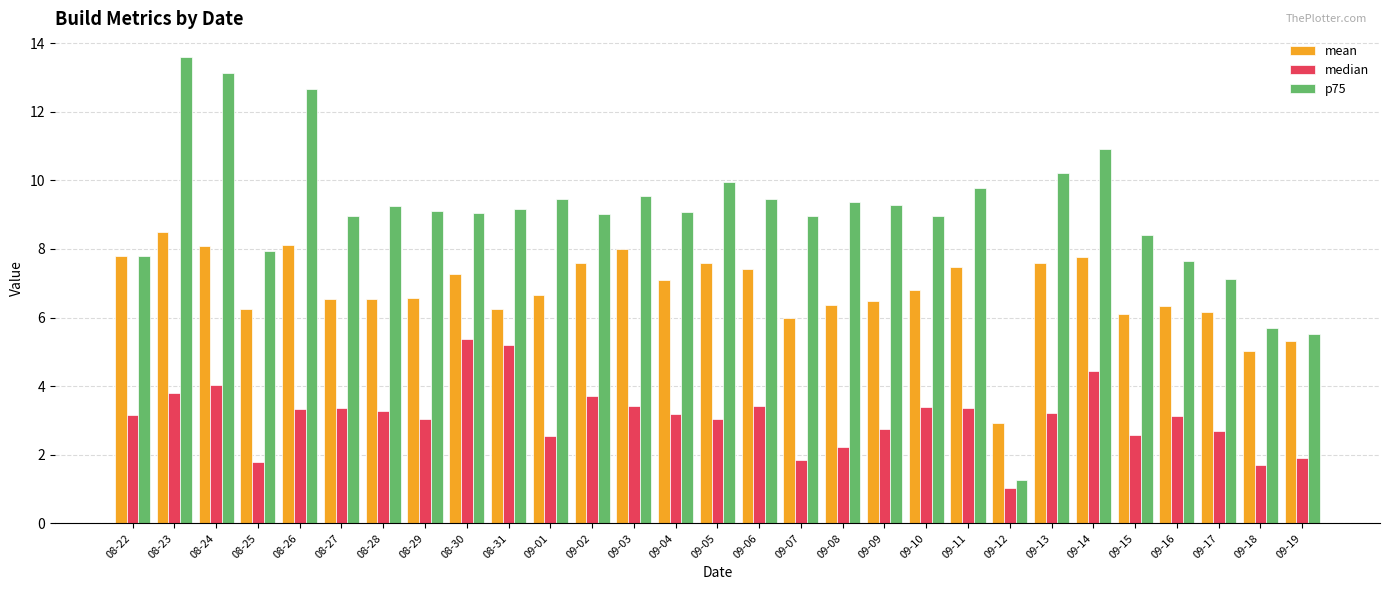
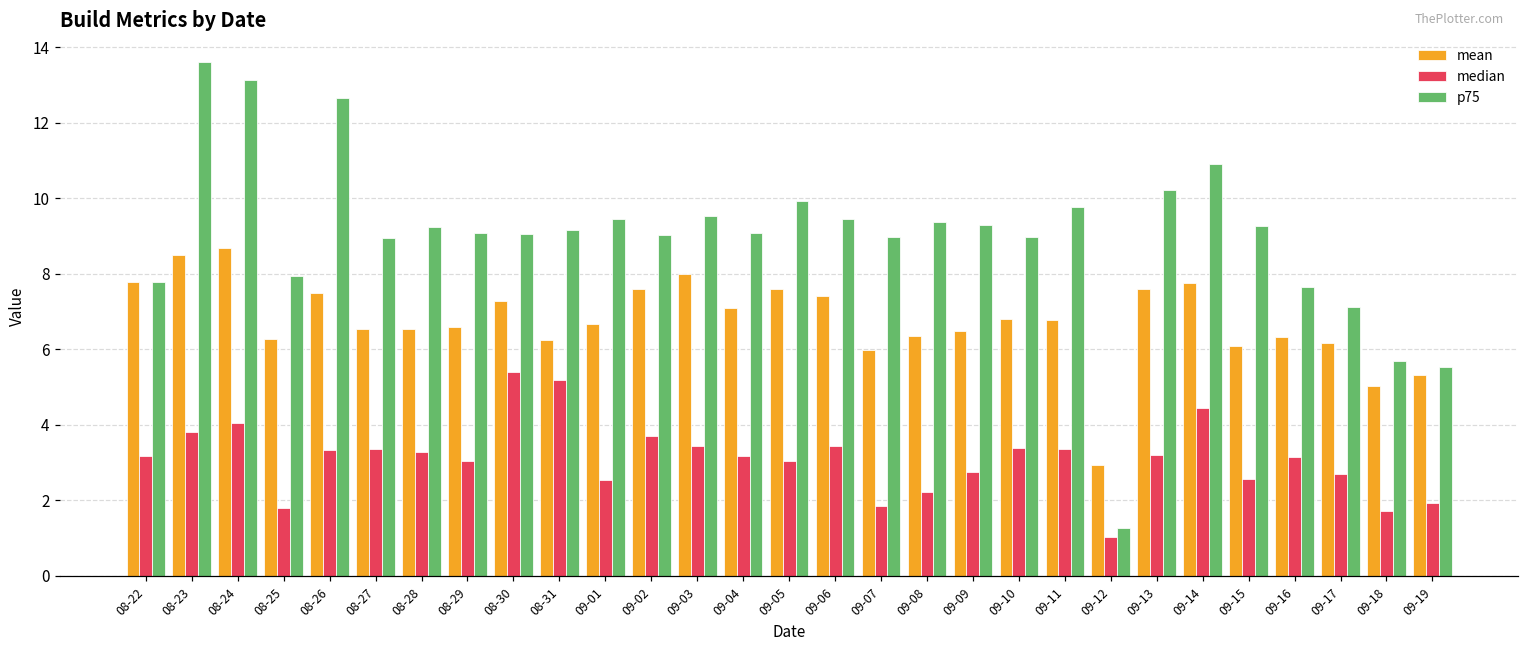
  {
    "mean": {
      "08-22": 7.8,
      "08-23": 8.5,
-     "08-24": 8.1,
+     "08-24": 8.7,
      "08-25": 6.3,
-     "08-26": 8.1,
+     "08-26": 7.5,
      "08-27": 6.5,
      "08-28": 6.5,
      "08-29": 6.6,
      "08-30": 7.3,
      "08-31": 6.2,
      "09-01": 6.7,
      "09-02": 7.6,
      "09-03": 8.0,
      "09-04": 7.1,
      "09-05": 7.6,
      "09-06": 7.4,
      "09-07": 6.0,
      "09-08": 6.4,
      "09-09": 6.5,
      "09-10": 6.8,
-     "09-11": 7.5,
+     "09-11": 6.8,
      "09-12": 2.9,
      "09-13": 7.6,
      "09-14": 7.8,
      "09-15": 6.1,
      "09-16": 6.3,
      "09-17": 6.2,
      "09-18": 5.0,
      "09-19": 5.3
    },
    "median": {
      "08-22": 3.2,
      "08-23": 3.8,
      "08-24": 4.0,
      "08-25": 1.8,
      "08-26": 3.3,
      "08-27": 3.4,
      "08-28": 3.3,
      "08-29": 3.0,
      "08-30": 5.4,
      "08-31": 5.2,
      "09-01": 2.5,
      "09-02": 3.7,
      "09-03": 3.4,
      "09-04": 3.2,
      "09-05": 3.0,
      "09-06": 3.4,
      "09-07": 1.9,
      "09-08": 2.2,
      "09-09": 2.8,
      "09-10": 3.4,
      "09-11": 3.4,
      "09-12": 1.0,
      "09-13": 3.2,
      "09-14": 4.4,
      "09-15": 2.6,
      "09-16": 3.1,
      "09-17": 2.7,
      "09-18": 1.7,
      "09-19": 1.9
    },
    "p75": {
      "08-22": 7.8,
      "08-23": 13.6,
      "08-24": 13.1,
      "08-25": 7.9,
      "08-26": 12.6,
      "08-27": 8.9,
      "08-28": 9.2,
      "08-29": 9.1,
      "08-30": 9.1,
      "08-31": 9.2,
      "09-01": 9.5,
      "09-02": 9.0,
      "09-03": 9.5,
      "09-04": 9.1,
      "09-05": 9.9,
      "09-06": 9.5,
      "09-07": 9.0,
      "09-08": 9.4,
      "09-09": 9.3,
      "09-10": 9.0,
      "09-11": 9.8,
      "09-12": 1.3,
      "09-13": 10.2,
      "09-14": 10.9,
-     "09-15": 8.4,
+     "09-15": 9.3,
      "09-16": 7.7,
      "09-17": 7.1,
      "09-18": 5.7,
      "09-19": 5.5
    }
  }
